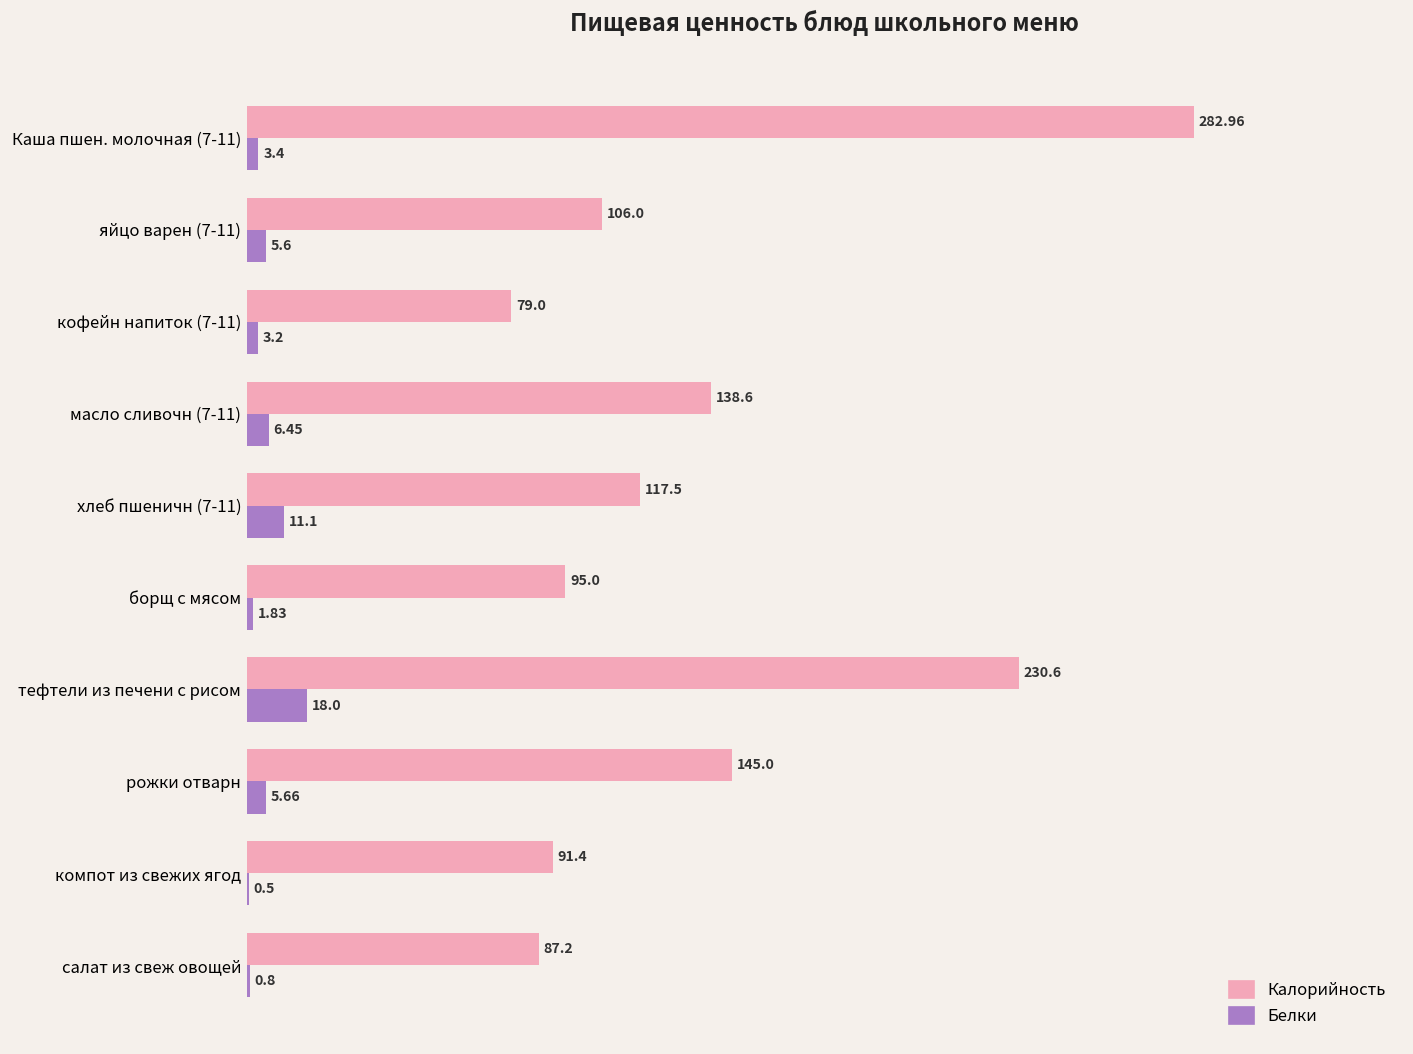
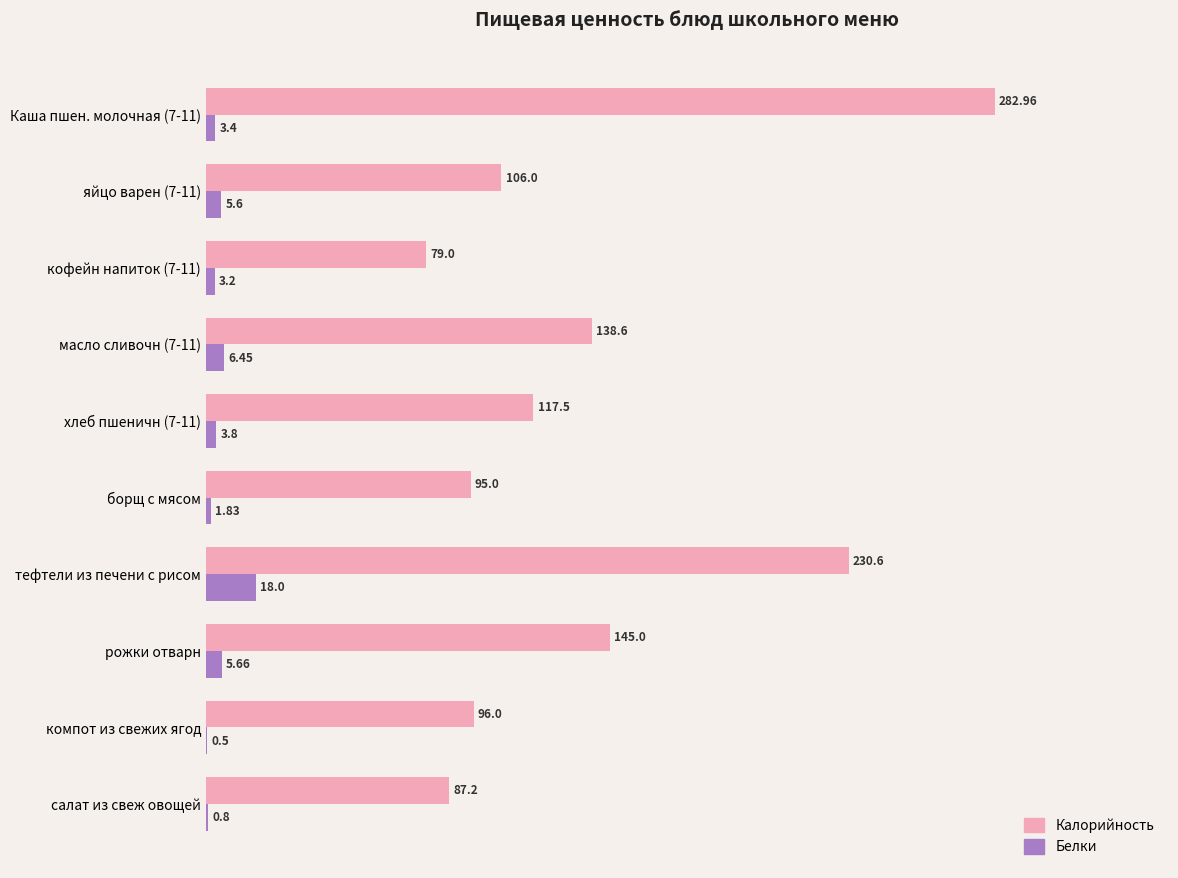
  {
    "Калорийность": {
      "Каша пшен. молочная (7-11)": 282.96,
      "яйцо варен (7-11)": 106.0,
      "кофейн напиток (7-11)": 79.0,
      "масло сливочн (7-11)": 138.6,
      "хлеб пшеничн (7-11)": 117.5,
      "борщ с мясом": 95.0,
      "тефтели из печени с рисом": 230.6,
      "рожки отварн": 145.0,
-     "компот из свежих ягод": 91.4,
+     "компот из свежих ягод": 96.0,
      "салат из свеж овощей": 87.2
    },
    "Белки": {
      "Каша пшен. молочная (7-11)": 3.4,
      "яйцо варен (7-11)": 5.6,
      "кофейн напиток (7-11)": 3.2,
      "масло сливочн (7-11)": 6.45,
-     "хлеб пшеничн (7-11)": 11.1,
+     "хлеб пшеничн (7-11)": 3.8,
      "борщ с мясом": 1.83,
      "тефтели из печени с рисом": 18.0,
      "рожки отварн": 5.66,
      "компот из свежих ягод": 0.5,
      "салат из свеж овощей": 0.8
    }
  }
